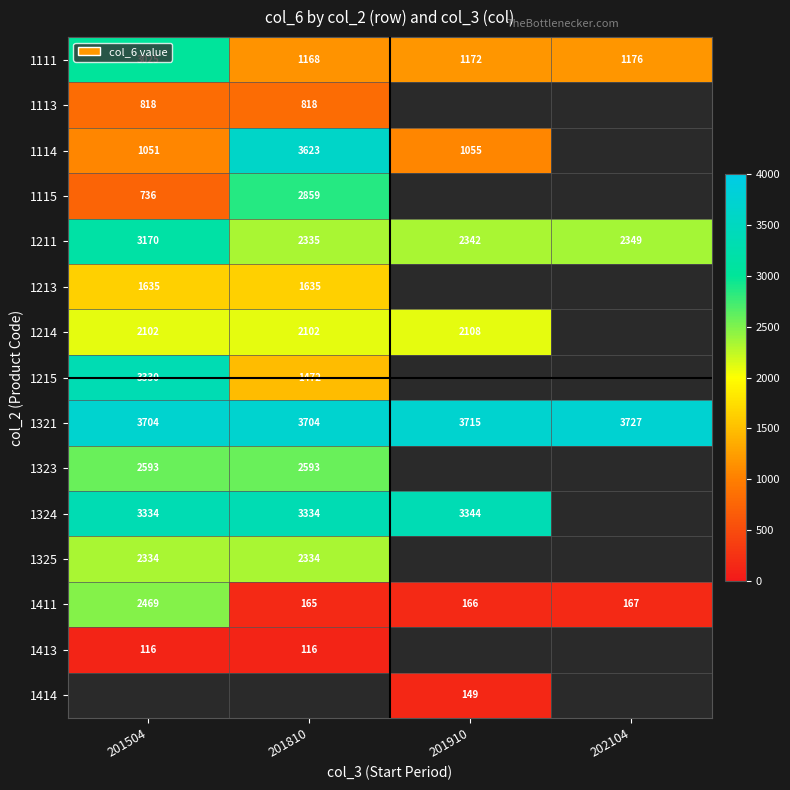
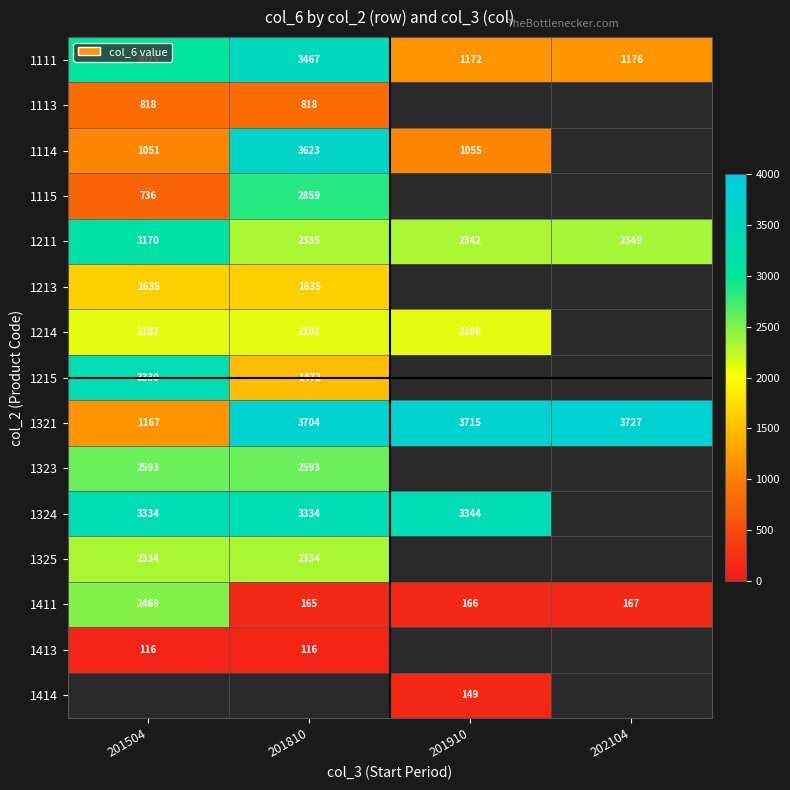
  {
    "1111": {
-     "201810": 1168,
+     "201810": 3467,
      "201910": 1172,
      "202104": 1176
    },
    "1113": {
      "201504": 818,
      "201810": 818
    },
    "1114": {
      "201504": 1051,
      "201810": 3623,
      "201910": 1055
    },
    "1115": {
      "201504": 736,
      "201810": 2859
    },
    "1211": {
      "201504": 3170,
      "201810": 2335,
      "201910": 2342,
      "202104": 2349
    },
    "1213": {
      "201504": 1635,
      "201810": 1635
    },
    "1214": {
      "201504": 2102,
      "201810": 2102,
      "201910": 2108
    },
    "1215": {
      "201504": 3330,
      "201810": 1472
    },
    "1321": {
-     "201504": 3704,
+     "201504": 1167,
      "201810": 3704,
      "201910": 3715,
      "202104": 3727
    },
    "1323": {
      "201504": 2593,
      "201810": 2593
    },
    "1324": {
      "201504": 3334,
      "201810": 3334,
      "201910": 3344
    },
    "1325": {
      "201504": 2334,
      "201810": 2334
    },
    "1411": {
      "201504": 2469,
      "201810": 165,
      "201910": 166,
      "202104": 167
    },
    "1413": {
      "201504": 116,
      "201810": 116
    },
    "1414": {
      "201910": 149
    }
  }
